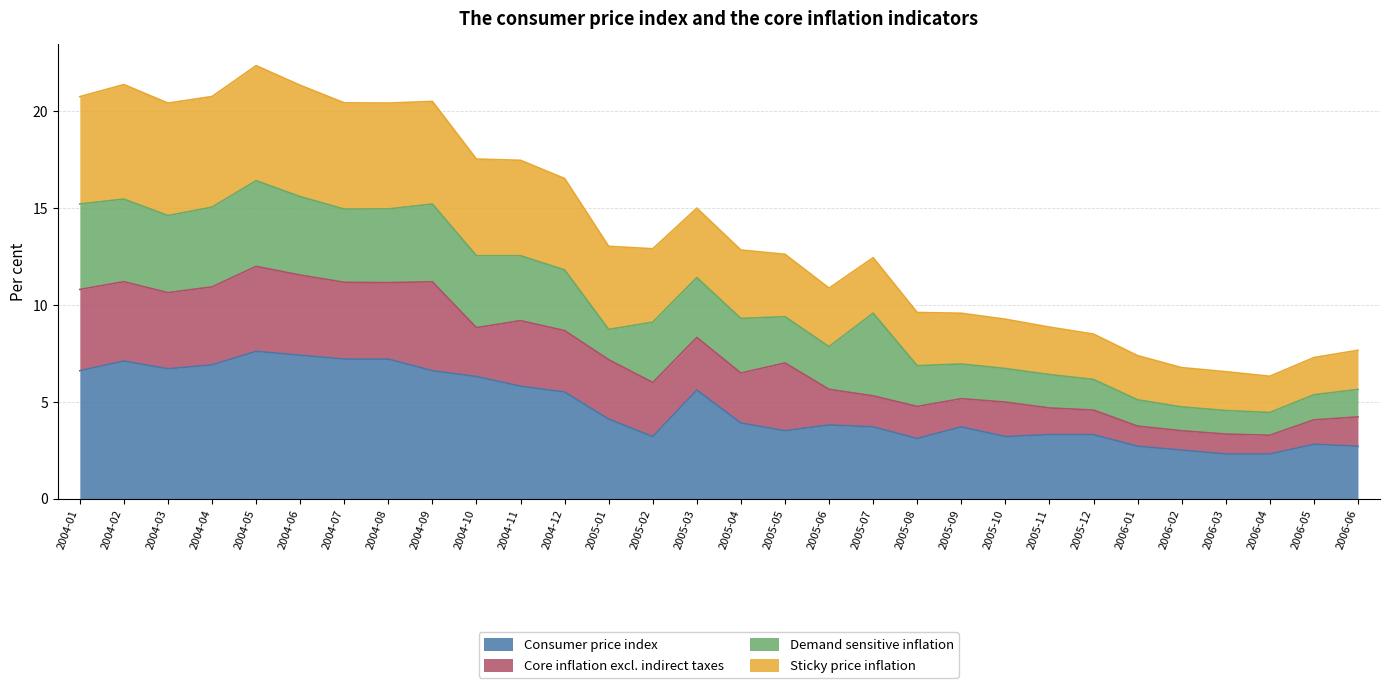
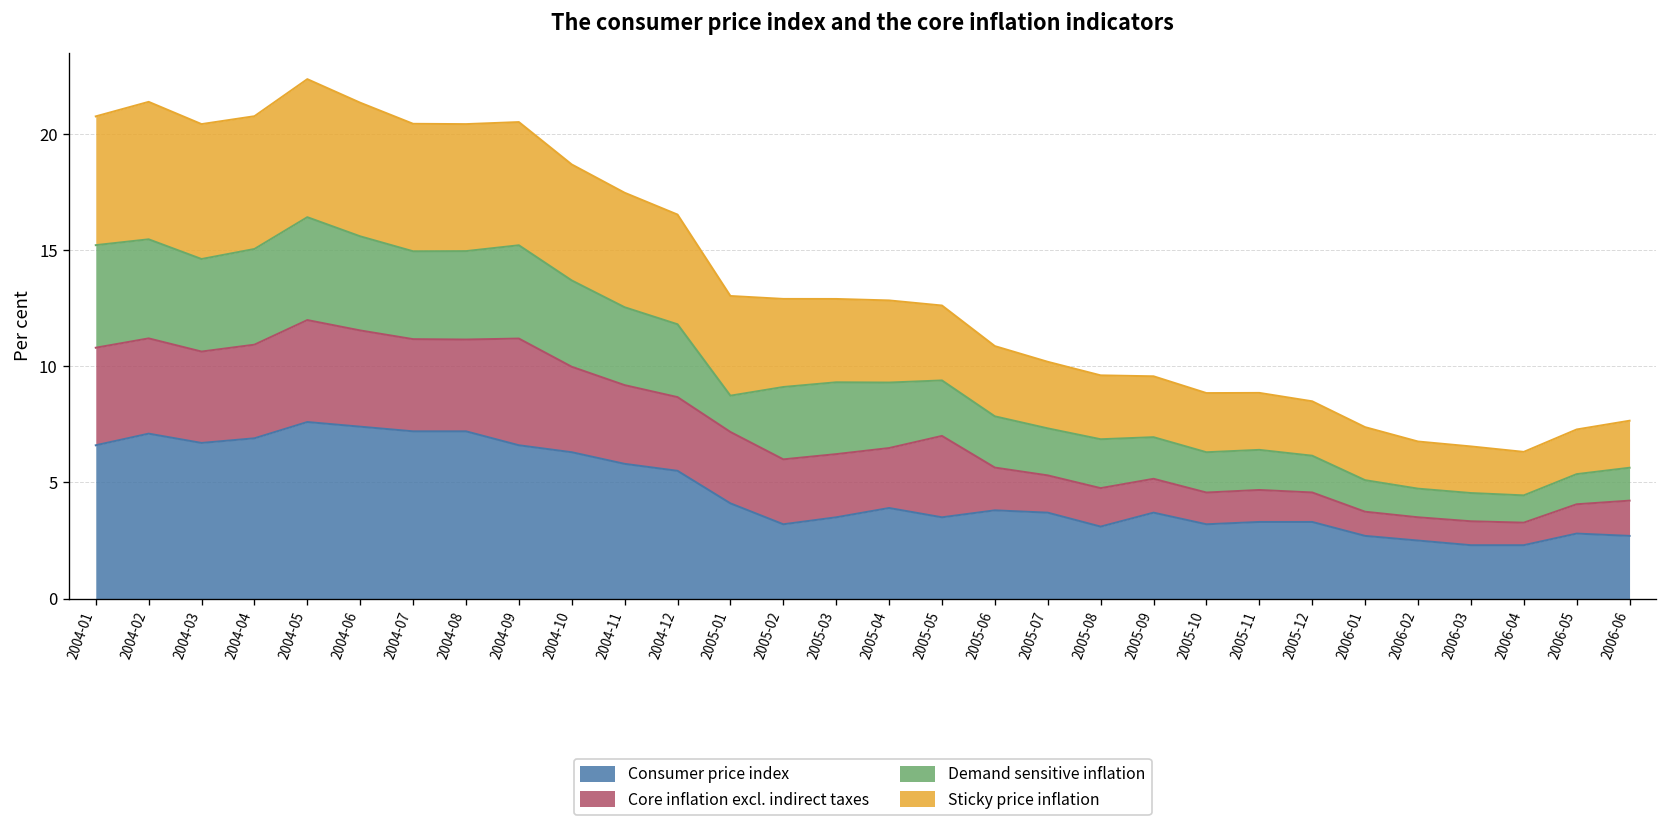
  {
    "Consumer price index": {
      "2004-01": 6.6,
      "2004-02": 7.1,
      "2004-03": 6.7,
      "2004-04": 6.9,
      "2004-05": 7.6,
      "2004-06": 7.4,
      "2004-07": 7.2,
      "2004-08": 7.2,
      "2004-09": 6.6,
      "2004-10": 6.3,
      "2004-11": 5.8,
      "2004-12": 5.5,
      "2005-01": 4.1,
      "2005-02": 3.2,
-     "2005-03": 5.6,
+     "2005-03": 3.5,
      "2005-04": 3.9,
      "2005-05": 3.5,
      "2005-06": 3.8,
      "2005-07": 3.7,
      "2005-08": 3.1,
      "2005-09": 3.7,
      "2005-10": 3.2,
      "2005-11": 3.3,
      "2005-12": 3.3,
      "2006-01": 2.7,
      "2006-02": 2.5,
      "2006-03": 2.3,
      "2006-04": 2.3,
      "2006-05": 2.8,
      "2006-06": 2.7
    },
    "Core inflation excl. indirect taxes": {
      "2004-01": 4.2,
      "2004-02": 4.1,
      "2004-03": 3.9,
      "2004-04": 4.0,
      "2004-05": 4.4,
      "2004-06": 4.1,
      "2004-07": 4.0,
      "2004-08": 4.0,
      "2004-09": 4.6,
-     "2004-10": 2.5,
+     "2004-10": 3.7,
      "2004-11": 3.4,
      "2004-12": 3.2,
      "2005-01": 3.1,
      "2005-02": 2.8,
      "2005-03": 2.7,
      "2005-04": 2.6,
      "2005-05": 3.5,
      "2005-06": 1.8,
      "2005-07": 1.6,
      "2005-08": 1.7,
      "2005-09": 1.5,
-     "2005-10": 1.8,
+     "2005-10": 1.4,
      "2005-11": 1.4,
      "2005-12": 1.3,
      "2006-01": 1.0,
      "2006-02": 1.0,
      "2006-03": 1.0,
      "2006-04": 1.0,
      "2006-05": 1.3,
      "2006-06": 1.5
    },
    "Demand sensitive inflation": {
      "2004-01": 4.4,
      "2004-02": 4.3,
      "2004-03": 4.0,
      "2004-04": 4.1,
      "2004-05": 4.4,
      "2004-06": 4.1,
      "2004-07": 3.8,
      "2004-08": 3.8,
      "2004-09": 4.0,
      "2004-10": 3.7,
      "2004-11": 3.4,
      "2004-12": 3.1,
      "2005-01": 1.6,
      "2005-02": 3.1,
      "2005-03": 3.1,
      "2005-04": 2.8,
      "2005-05": 2.4,
      "2005-06": 2.2,
-     "2005-07": 4.3,
+     "2005-07": 2.0,
      "2005-08": 2.1,
      "2005-09": 1.8,
      "2005-10": 1.7,
      "2005-11": 1.7,
      "2005-12": 1.6,
      "2006-01": 1.4,
      "2006-02": 1.2,
      "2006-03": 1.2,
      "2006-04": 1.2,
      "2006-05": 1.3,
      "2006-06": 1.4
    },
    "Sticky price inflation": {
      "2004-01": 5.5,
      "2004-02": 5.9,
      "2004-03": 5.8,
      "2004-04": 5.7,
      "2004-05": 5.9,
      "2004-06": 5.7,
      "2004-07": 5.5,
      "2004-08": 5.5,
      "2004-09": 5.3,
      "2004-10": 5.0,
      "2004-11": 4.9,
      "2004-12": 4.7,
      "2005-01": 4.3,
      "2005-02": 3.8,
      "2005-03": 3.6,
      "2005-04": 3.5,
      "2005-05": 3.2,
      "2005-06": 3.0,
      "2005-07": 2.9,
      "2005-08": 2.7,
      "2005-09": 2.6,
      "2005-10": 2.5,
      "2005-11": 2.5,
      "2005-12": 2.3,
      "2006-01": 2.3,
      "2006-02": 2.0,
      "2006-03": 2.0,
      "2006-04": 1.9,
      "2006-05": 1.9,
      "2006-06": 2.0
    }
  }
